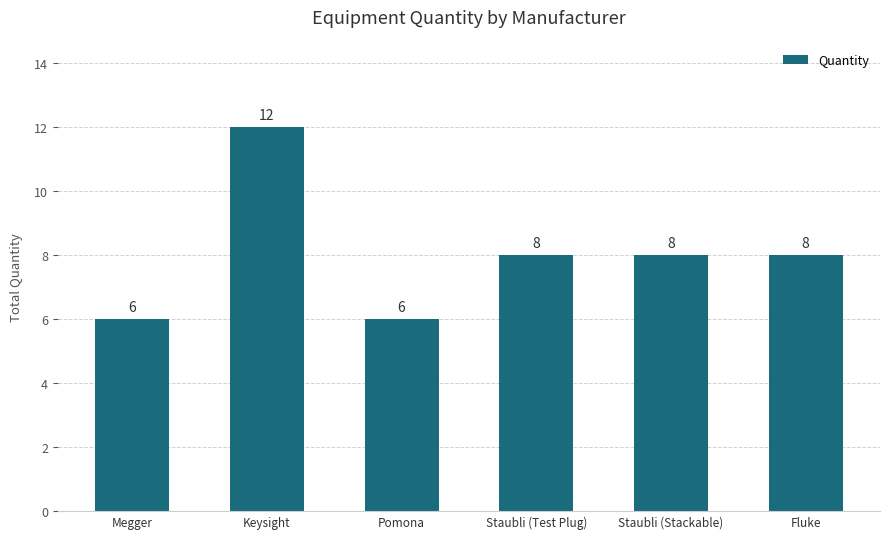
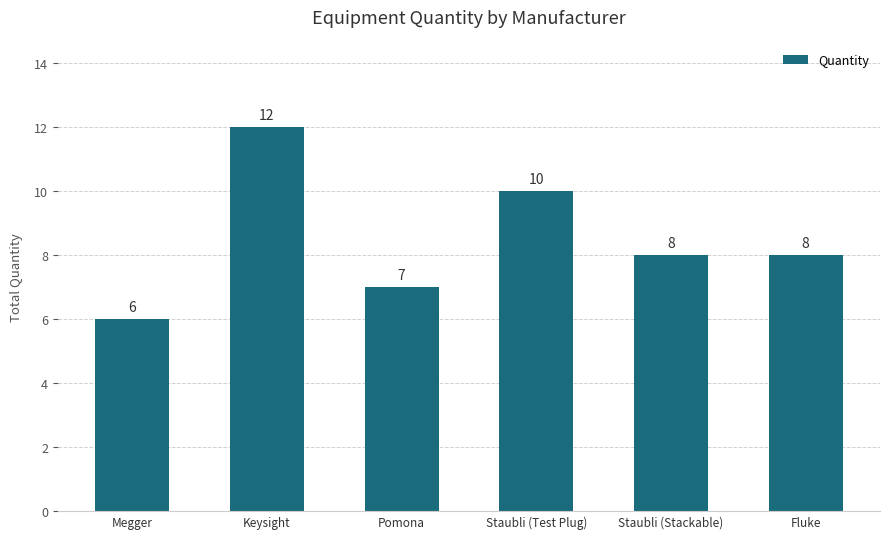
  {
    "Megger": 6,
    "Keysight": 12,
-   "Pomona": 6,
-   "Staubli (Test Plug)": 8,
+   "Pomona": 7,
+   "Staubli (Test Plug)": 10,
    "Staubli (Stackable)": 8,
    "Fluke": 8
  }
